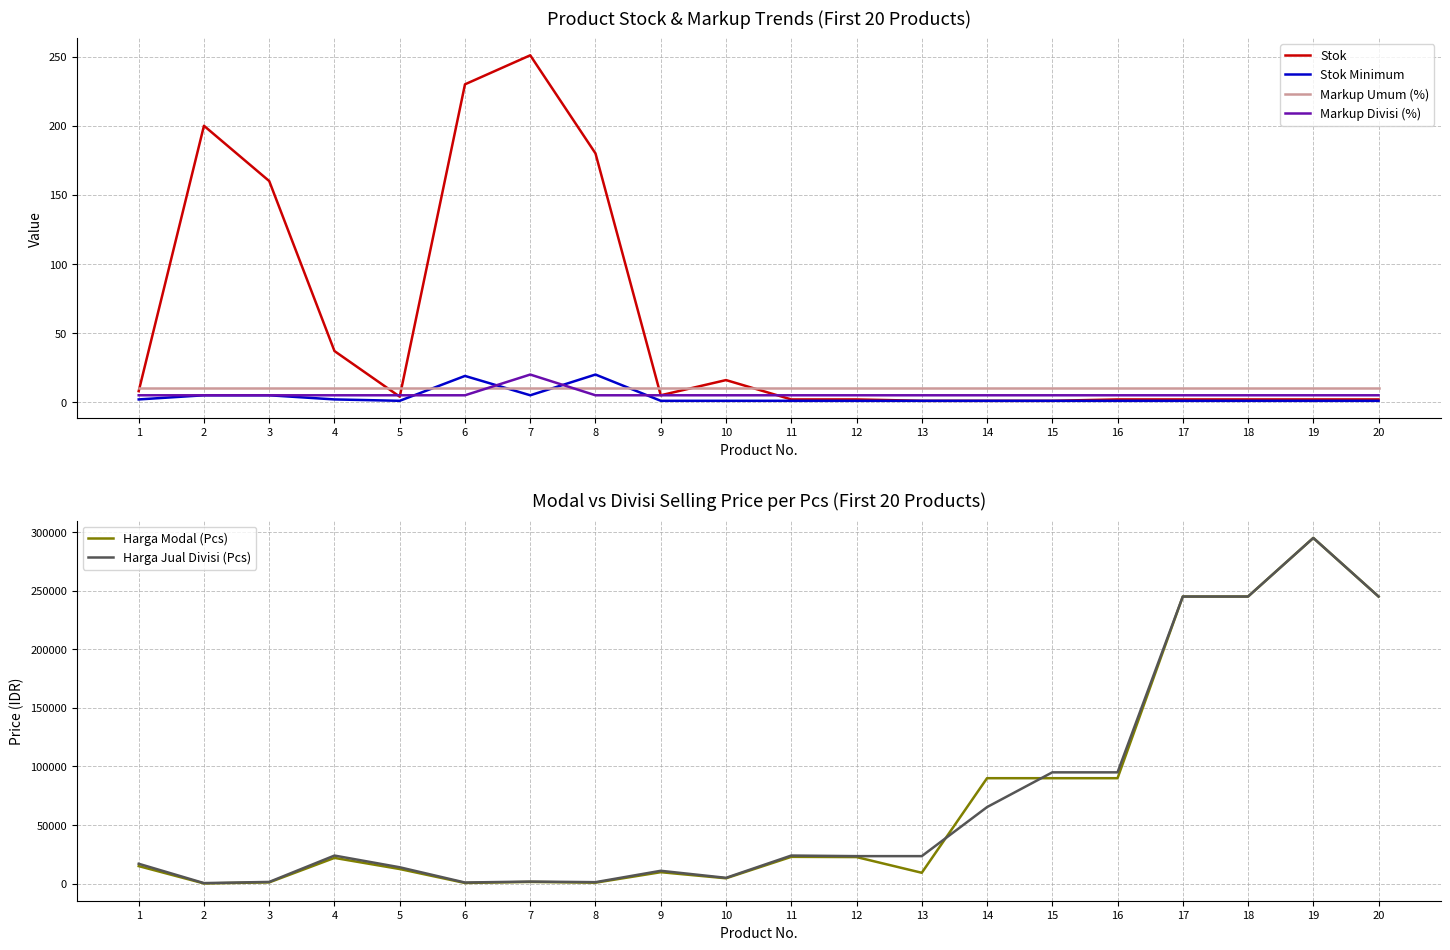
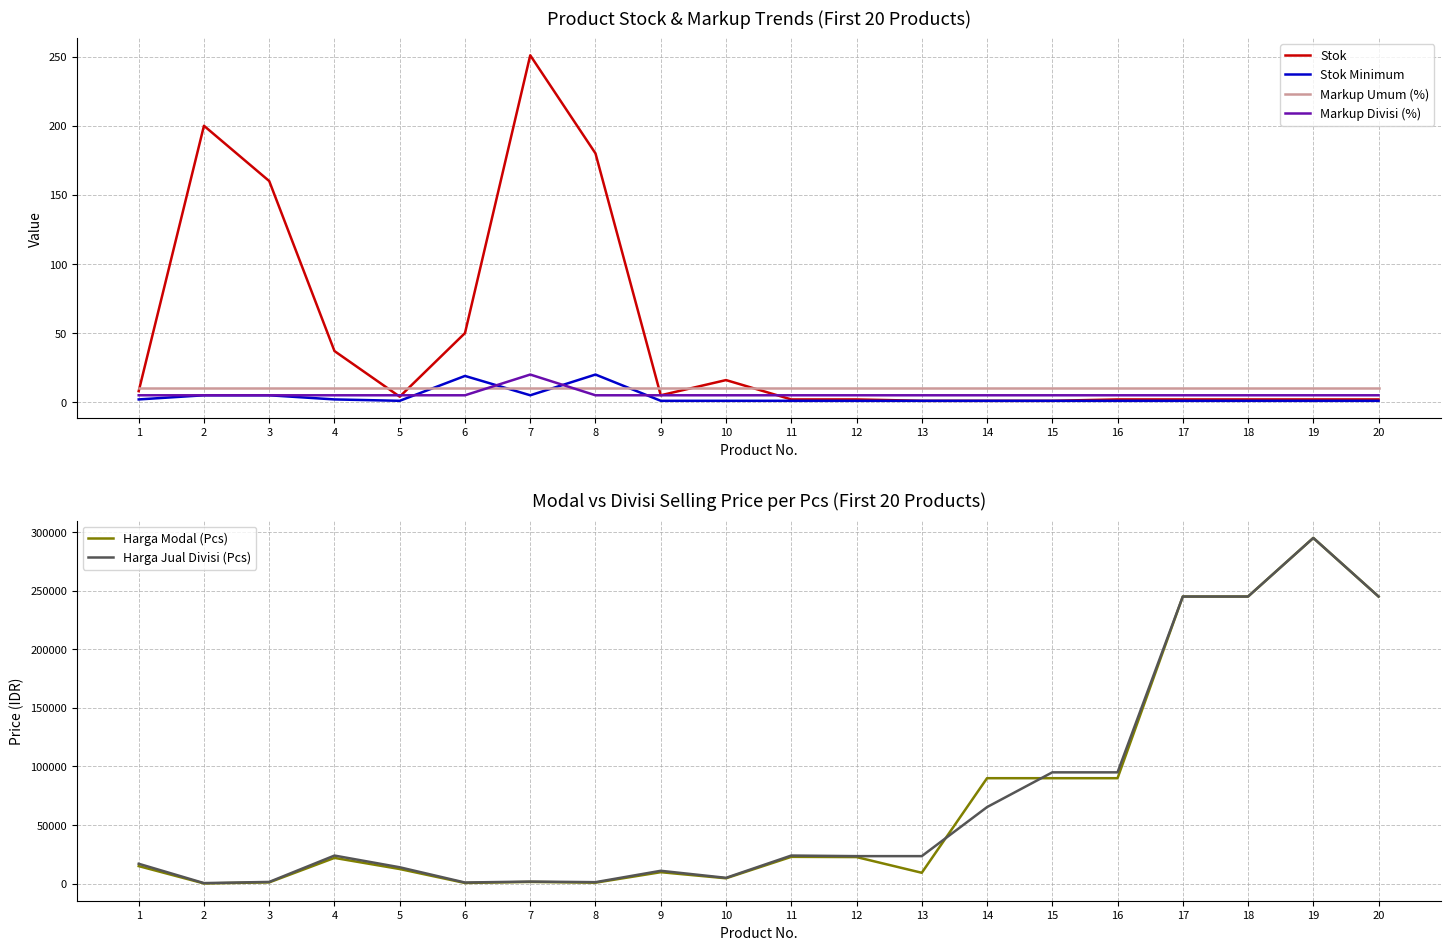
  {
    "Product Stock & Markup Trends (First 20 Products)": {
      "Stok": {
        "1": 8,
        "2": 200,
        "3": 160,
        "4": 37,
-       "6": 230,
+       "6": 50,
        "7": 251,
        "8": 180,
        "10": 16
      },
      "Stok Minimum": {
        "1": 2,
        "4": 2,
        "5": 1,
        "6": 19,
        "7": 5,
        "8": 20,
        "9": 1,
        "10": 1
      },
      "Markup Umum (%)": {
        "1": 10,
        "2": 10,
        "3": 10,
        "4": 10,
        "5": 10,
        "6": 10,
        "7": 10,
        "8": 10,
        "9": 10,
        "10": 10,
        "11": 10,
        "12": 10,
        "13": 10,
        "14": 10,
        "15": 10,
        "16": 10,
        "17": 10,
        "18": 10,
        "19": 10,
        "20": 10
      },
      "Markup Divisi (%)": {
        "1": 5,
        "4": 5,
        "6": 5,
        "7": 20,
        "8": 5,
        "10": 5,
        "11": 5,
        "12": 5,
        "13": 5,
        "14": 5,
        "15": 5,
        "16": 5,
        "17": 5,
        "18": 5,
        "19": 5,
        "20": 5
      }
    },
    "Modal vs Divisi Selling Price per Pcs (First 20 Products)": {
      "Harga Modal (Pcs)": {
        "13": 9000,
        "14": 90000,
        "15": 90000,
        "16": 90000
      },
      "Harga Jual Divisi (Pcs)": {
        "13": 24000,
        "14": 65000,
        "15": 95000,
        "16": 95000
      }
    }
  }
